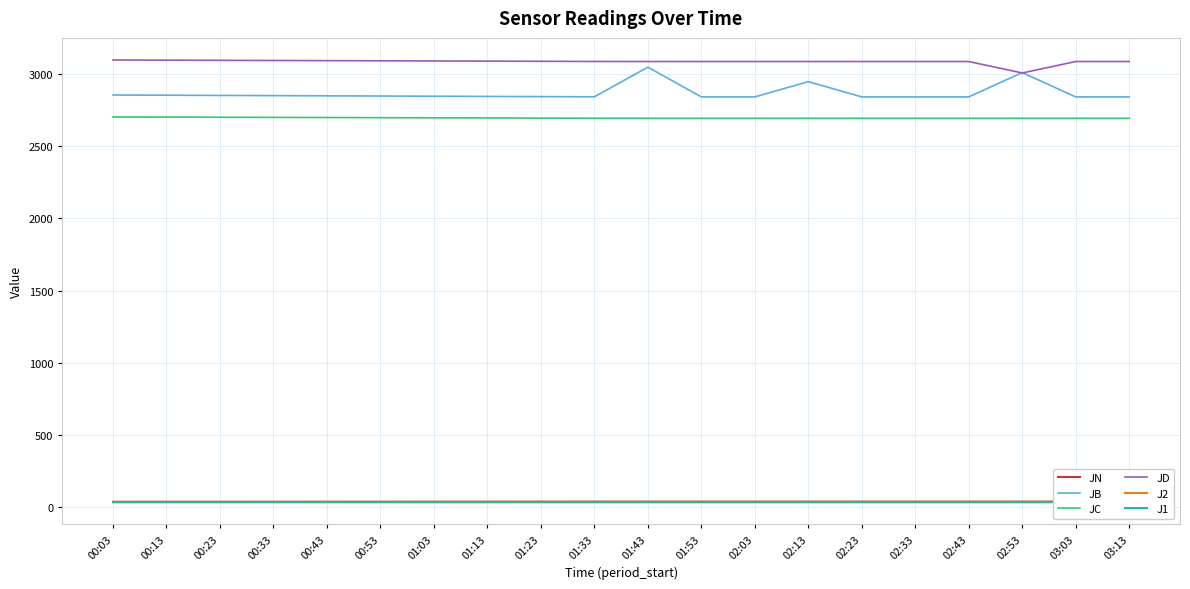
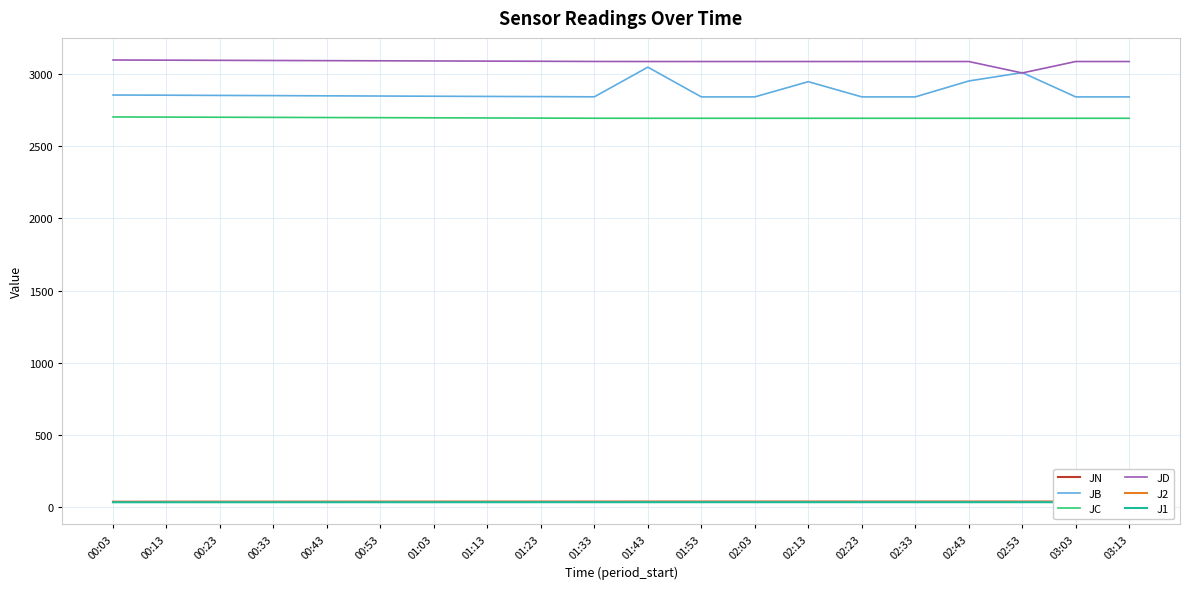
  {
    "JB": {
      "00:03": 2850,
      "00:13": 2850,
      "00:23": 2850,
      "00:33": 2850,
      "00:43": 2850,
      "00:53": 2850,
      "01:03": 2850,
      "01:13": 2850,
      "01:23": 2840,
      "01:33": 2840,
      "01:43": 3050,
      "01:53": 2840,
      "02:03": 2840,
      "02:13": 2950,
      "02:23": 2840,
      "02:33": 2840,
-     "02:43": 2840,
+     "02:43": 2950,
      "03:03": 2840,
      "03:13": 2840
    },
    "JD": {
      "00:03": 3100,
      "00:13": 3100,
      "00:23": 3100,
      "00:33": 3090,
      "00:43": 3090,
      "00:53": 3090,
      "01:03": 3090,
      "01:13": 3090,
      "01:23": 3090,
      "01:33": 3090,
      "01:43": 3090,
      "01:53": 3090,
      "02:03": 3090,
      "02:13": 3090,
      "02:23": 3090,
      "02:33": 3090,
      "02:43": 3090,
      "03:03": 3090,
      "03:13": 3090
    }
  }
